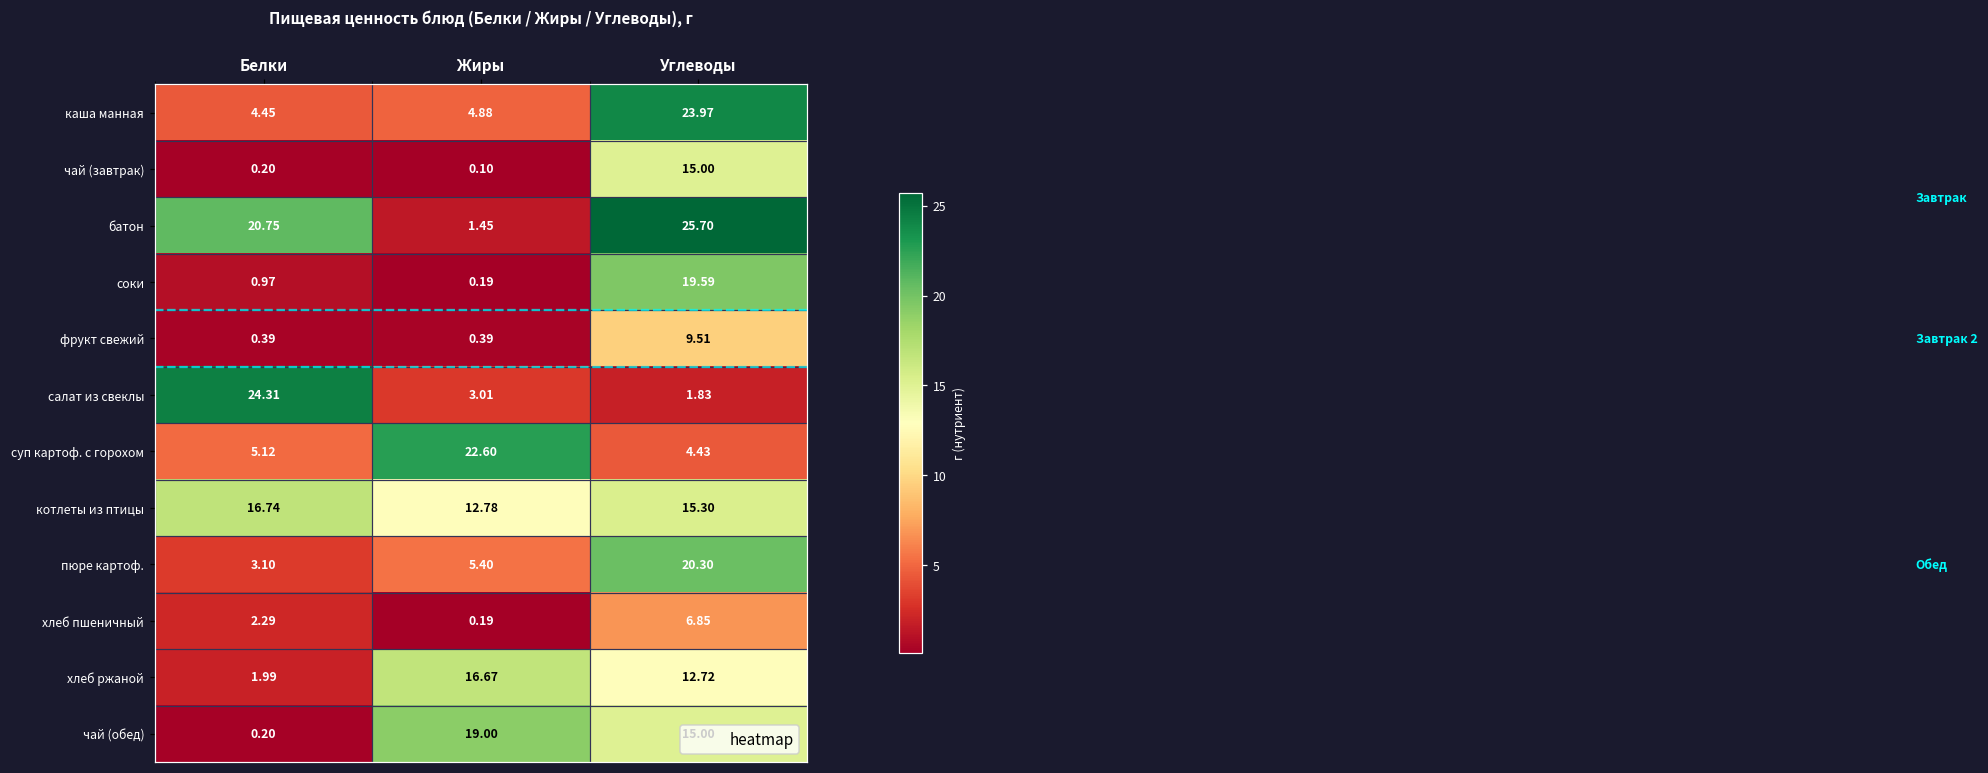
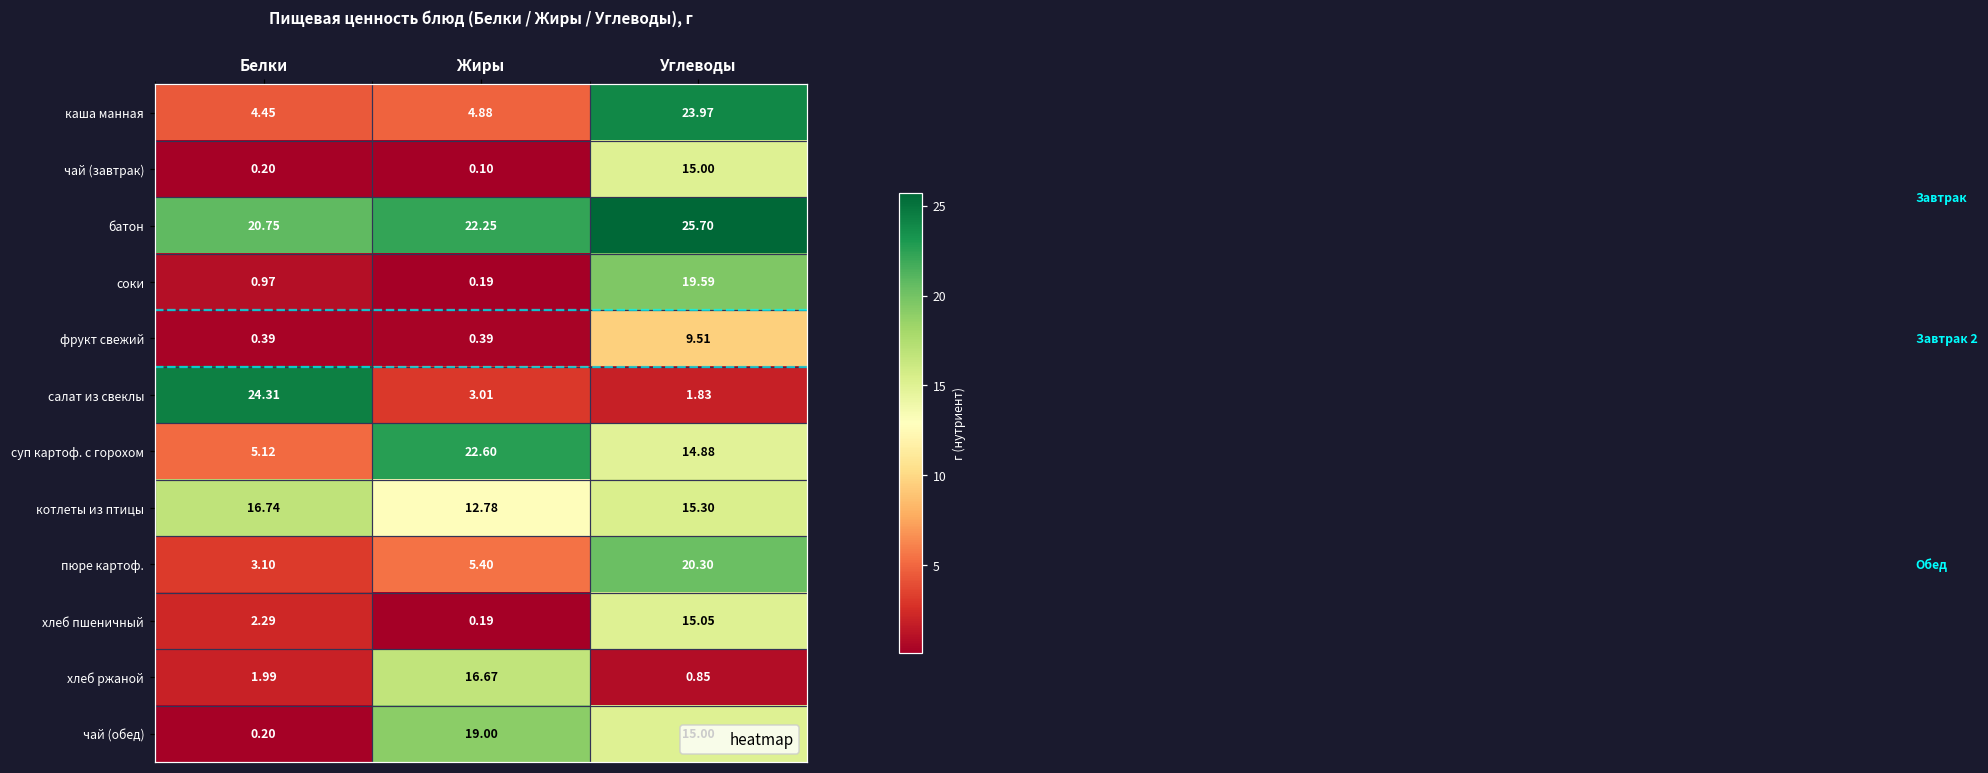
  {
    "каша манная": {
      "Белки": 4.45,
      "Жиры": 4.88,
      "Углеводы": 23.97
    },
    "чай (завтрак)": {
      "Белки": 0.20,
      "Жиры": 0.10,
      "Углеводы": 15.00
    },
    "батон": {
      "Белки": 20.75,
-     "Жиры": 1.45,
+     "Жиры": 22.25,
      "Углеводы": 25.70
    },
    "соки": {
      "Белки": 0.97,
      "Жиры": 0.19,
      "Углеводы": 19.59
    },
    "фрукт свежий": {
      "Белки": 0.39,
      "Жиры": 0.39,
      "Углеводы": 9.51
    },
    "салат из свеклы": {
      "Белки": 24.31,
      "Жиры": 3.01,
      "Углеводы": 1.83
    },
    "суп картоф. с горохом": {
      "Белки": 5.12,
      "Жиры": 22.60,
-     "Углеводы": 4.43
+     "Углеводы": 14.88
    },
    "котлеты из птицы": {
      "Белки": 16.74,
      "Жиры": 12.78,
      "Углеводы": 15.30
    },
    "пюре картоф.": {
      "Белки": 3.10,
      "Жиры": 5.40,
      "Углеводы": 20.30
    },
    "хлеб пшеничный": {
      "Белки": 2.29,
      "Жиры": 0.19,
-     "Углеводы": 6.85
+     "Углеводы": 15.05
    },
    "хлеб ржаной": {
      "Белки": 1.99,
      "Жиры": 16.67,
-     "Углеводы": 12.72
+     "Углеводы": 0.85
    },
    "чай (обед)": {
      "Белки": 0.20,
      "Жиры": 19.00
    }
  }
